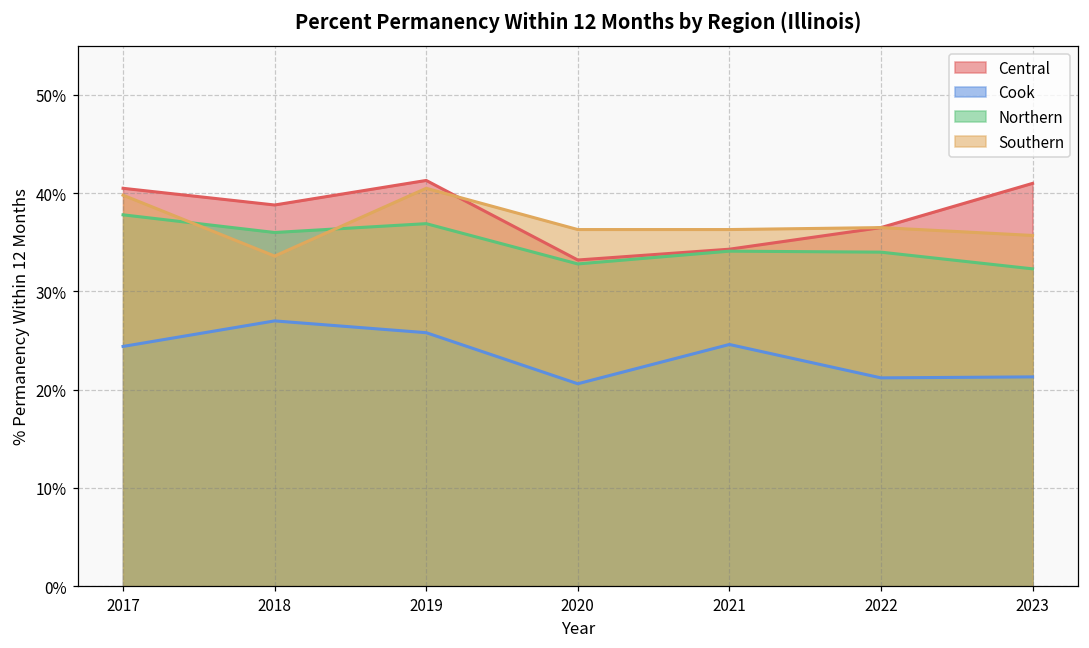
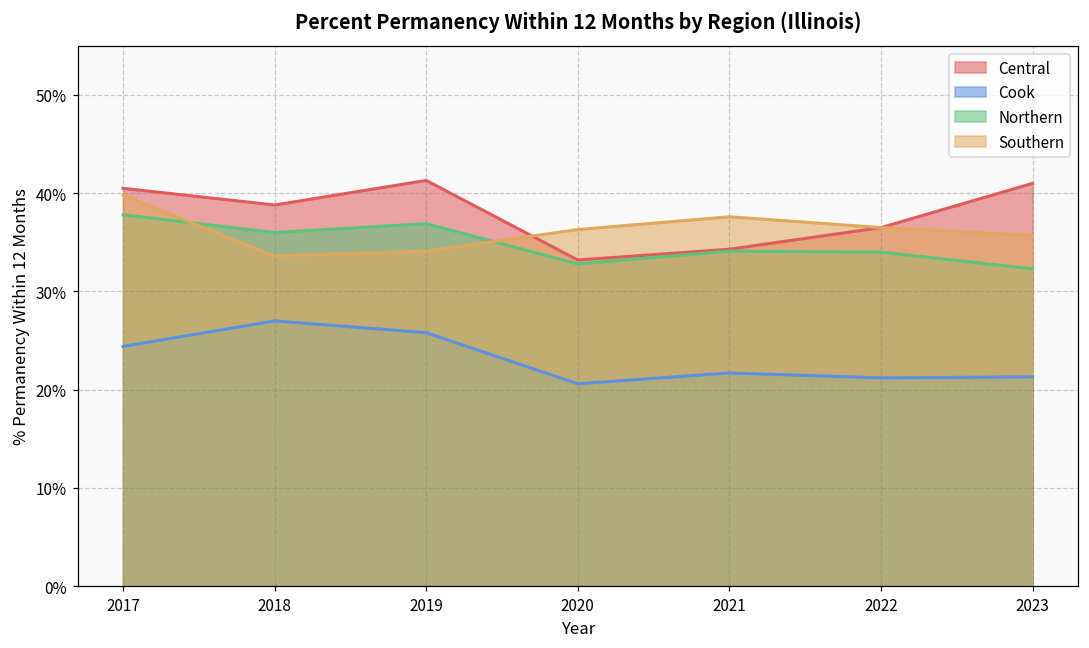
  {
    "Central": {
      "2017": "41%",
      "2018": "39%",
      "2019": "41%",
      "2020": "33%",
      "2023": "41%"
    },
    "Cook": {
      "2017": "24%",
      "2018": "27%",
      "2019": "26%",
      "2020": "21%",
-     "2021": "25%",
+     "2021": "22%",
      "2022": "21%",
      "2023": "21%"
    },
    "Northern": {
      "2017": "38%",
      "2018": "36%",
      "2019": "37%",
      "2020": "33%",
      "2022": "34%",
      "2023": "32%"
    },
    "Southern": {
      "2017": "40%",
      "2018": "34%",
-     "2019": "41%",
+     "2019": "34%",
      "2020": "36%",
-     "2021": "36%",
+     "2021": "38%",
      "2023": "36%"
    }
  }
